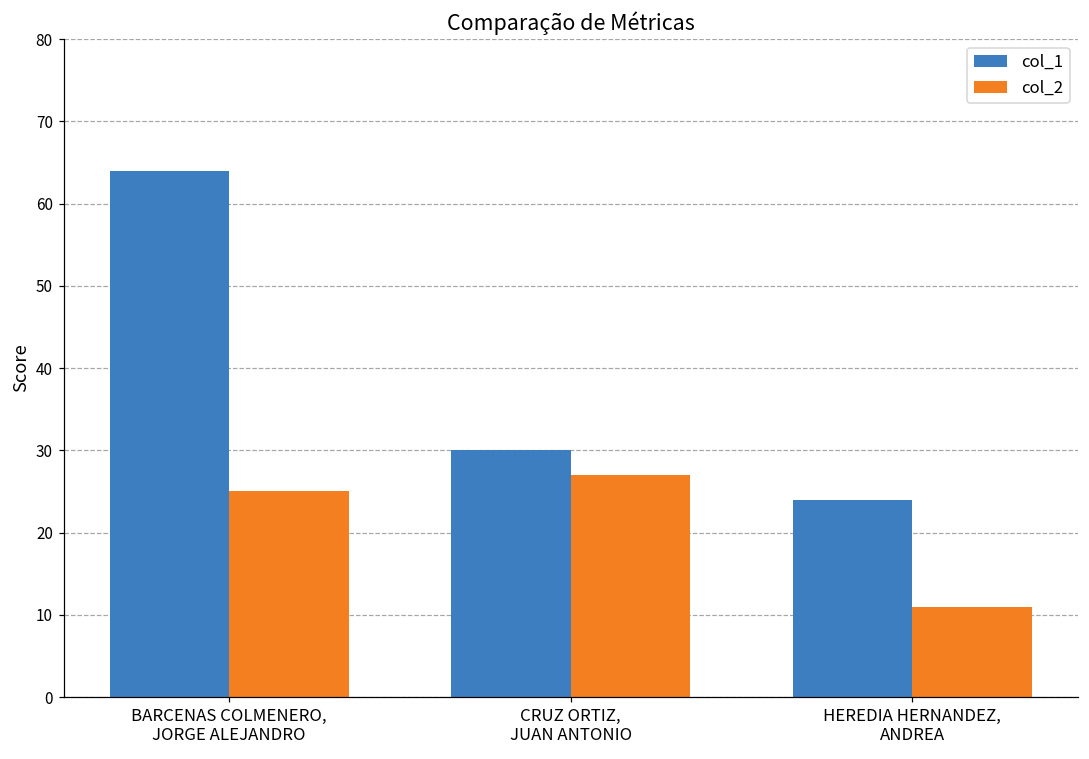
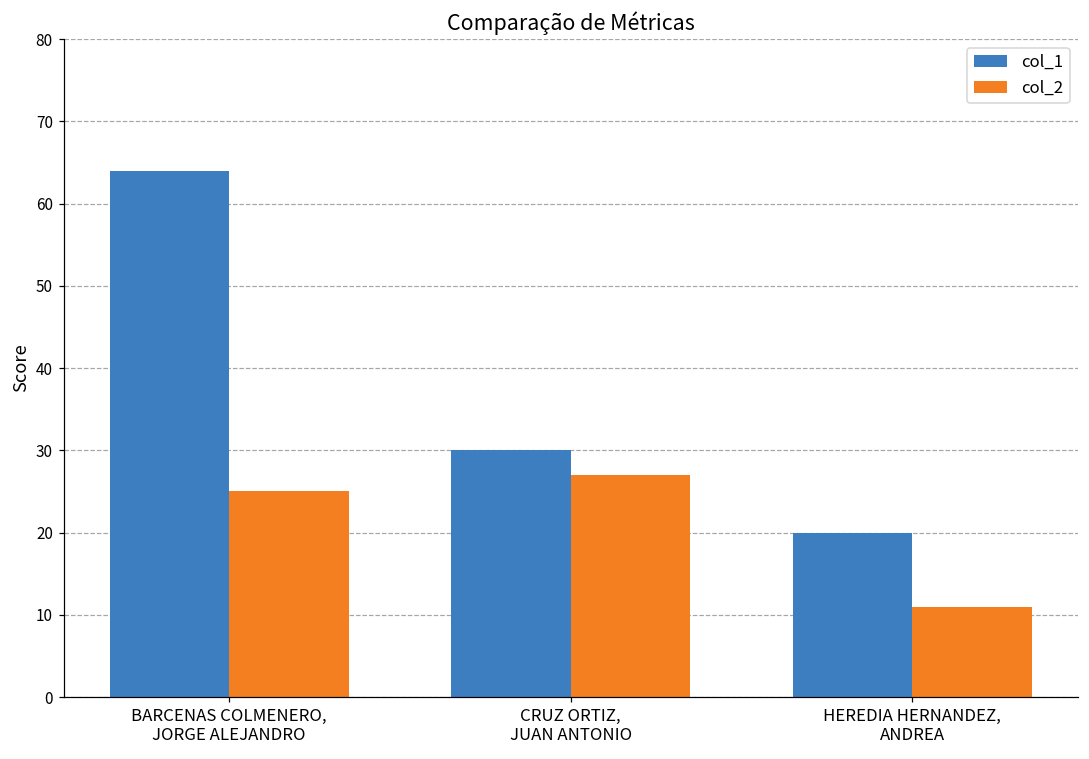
  {
    "col_1": {
      "BARCENAS COLMENERO, JORGE ALEJANDRO": 64,
      "CRUZ ORTIZ, JUAN ANTONIO": 30,
-     "HEREDIA HERNANDEZ, ANDREA": 24
+     "HEREDIA HERNANDEZ, ANDREA": 20
    },
    "col_2": {
      "BARCENAS COLMENERO, JORGE ALEJANDRO": 25,
      "CRUZ ORTIZ, JUAN ANTONIO": 27,
      "HEREDIA HERNANDEZ, ANDREA": 11
    }
  }
